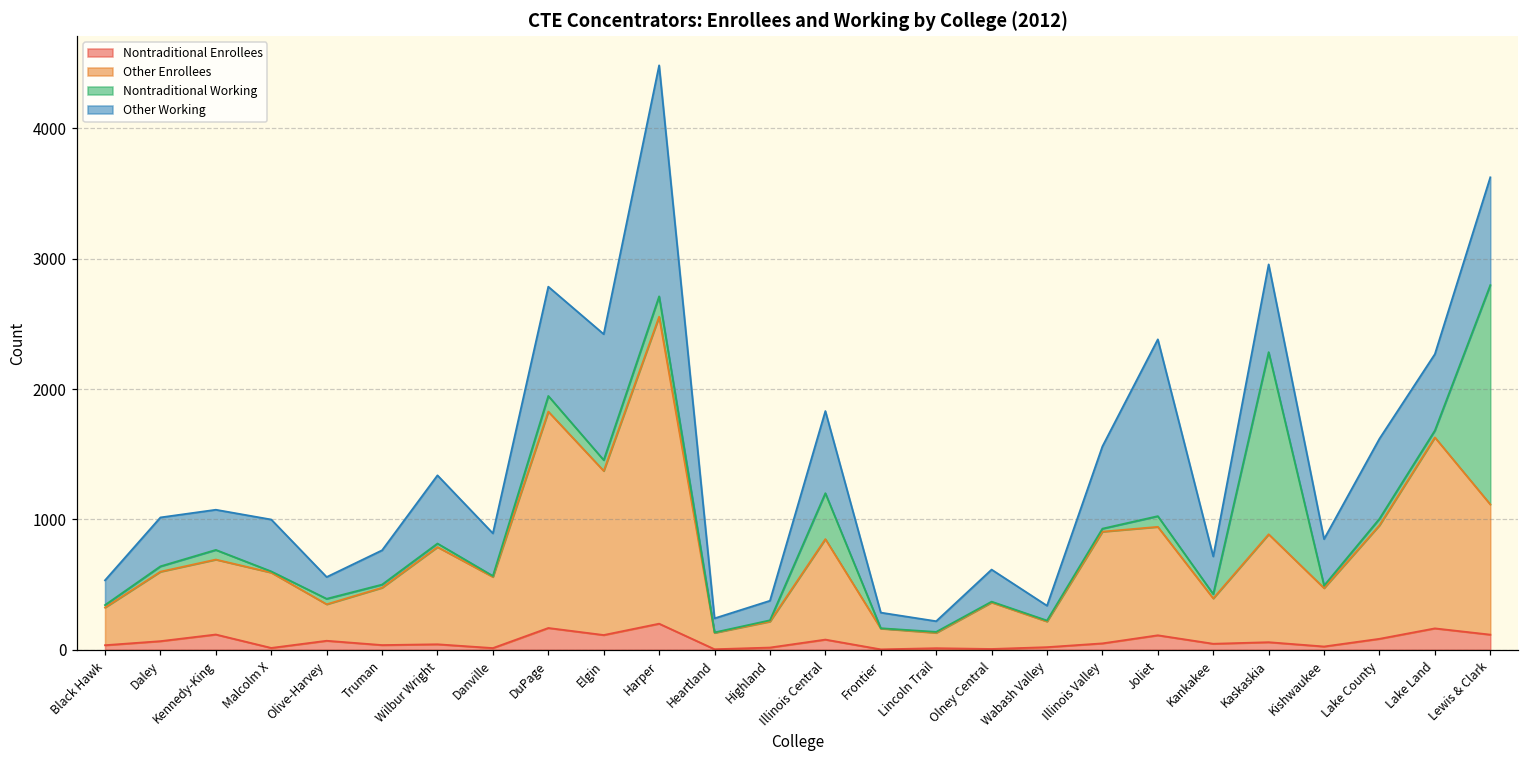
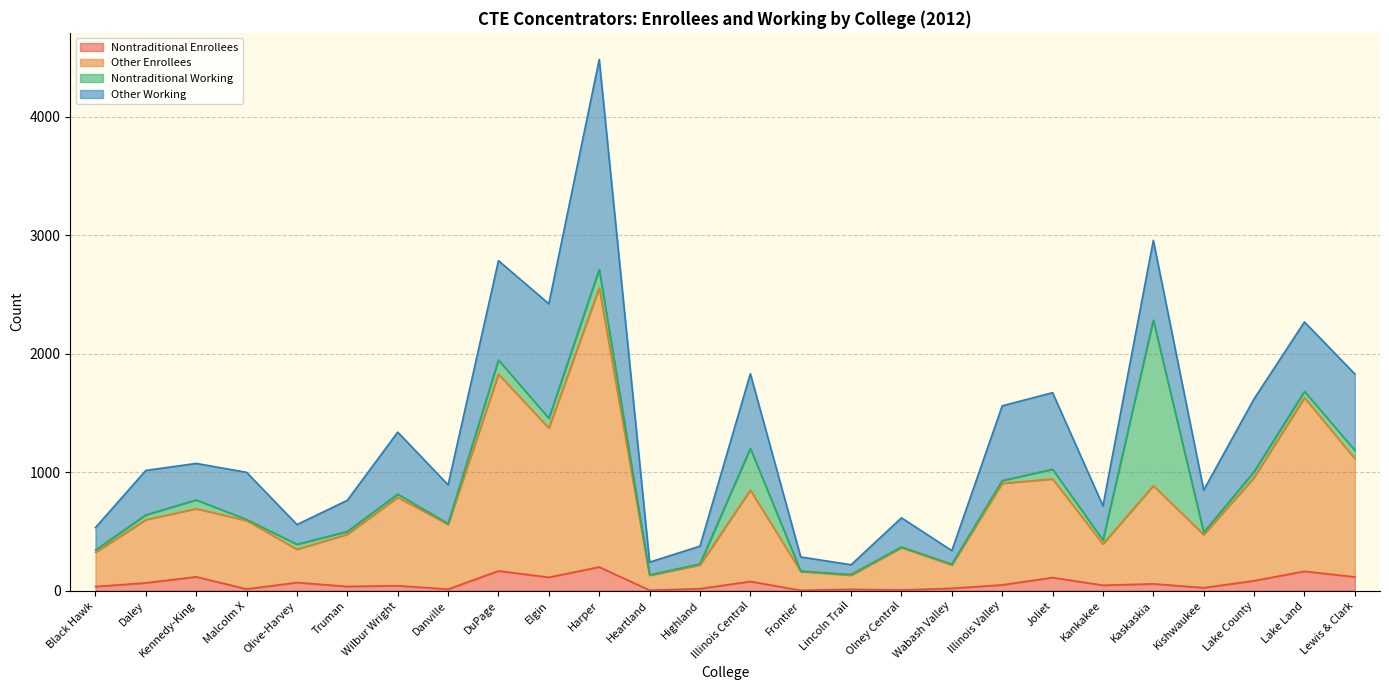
  {
    "Nontraditional Working": {
      "Daley": 40,
      "Kennedy-King": 70,
      "Olive-Harvey": 40,
      "Truman": 20,
      "Wilbur Wright": 30,
      "DuPage": 120,
      "Elgin": 80,
      "Harper": 160,
      "Illinois Central": 350,
      "Illinois Valley": 20,
      "Joliet": 80,
      "Kankakee": 30,
      "Kaskaskia": 1400,
      "Lake County": 50,
      "Lake Land": 50,
-     "Lewis & Clark": 1680
+     "Lewis & Clark": 70
    },
    "Other Working": {
      "Black Hawk": 190,
      "Daley": 380,
      "Kennedy-King": 310,
      "Malcolm X": 400,
      "Olive-Harvey": 170,
      "Truman": 260,
      "Wilbur Wright": 520,
      "Danville": 330,
      "DuPage": 840,
      "Elgin": 970,
      "Harper": 1770,
      "Heartland": 110,
      "Highland": 150,
      "Illinois Central": 630,
      "Frontier": 120,
      "Lincoln Trail": 80,
      "Olney Central": 250,
      "Wabash Valley": 110,
      "Illinois Valley": 630,
-     "Joliet": 1360,
+     "Joliet": 650,
      "Kankakee": 290,
      "Kaskaskia": 670,
      "Kishwaukee": 360,
      "Lake County": 610,
      "Lake Land": 590,
-     "Lewis & Clark": 830
+     "Lewis & Clark": 640
    }
  }
